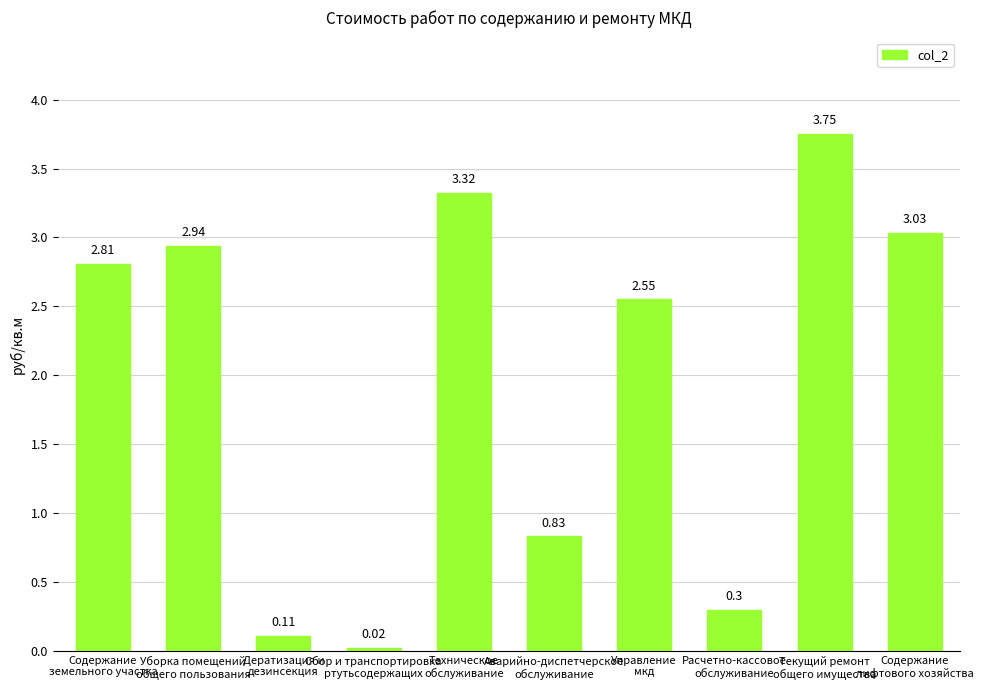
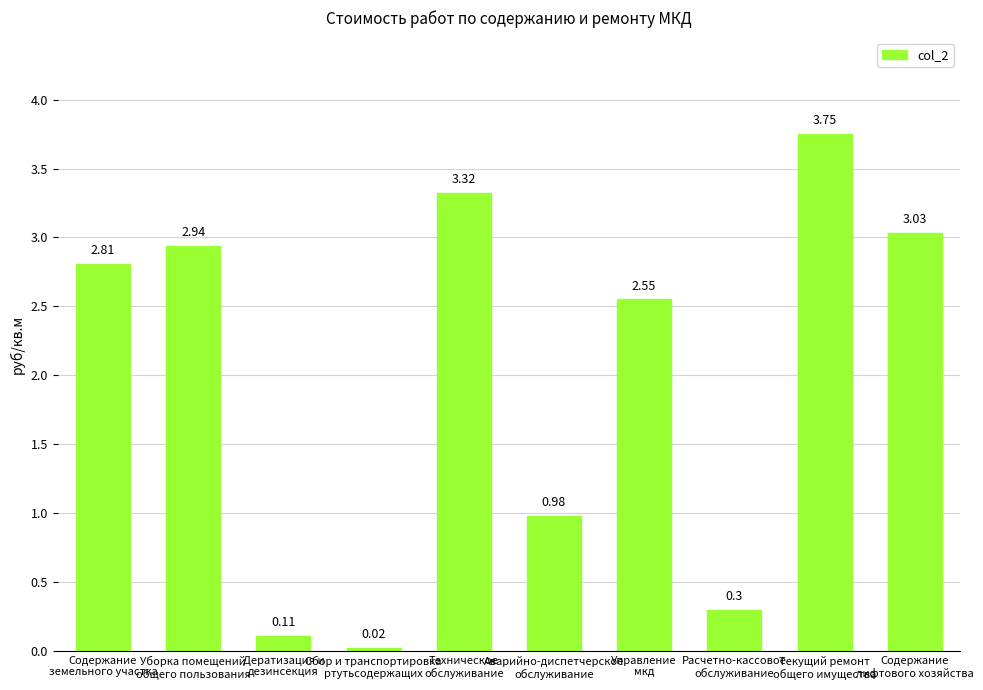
  {
    "Сбор и транспортировка ртутьсодержащих": 0.02,
-   "Аварийно-диспетчерское обслуживание": 0.83,
+   "Аварийно-диспетчерское обслуживание": 0.98,
    "Расчетно-кассовое обслуживание": 0.3
  }
